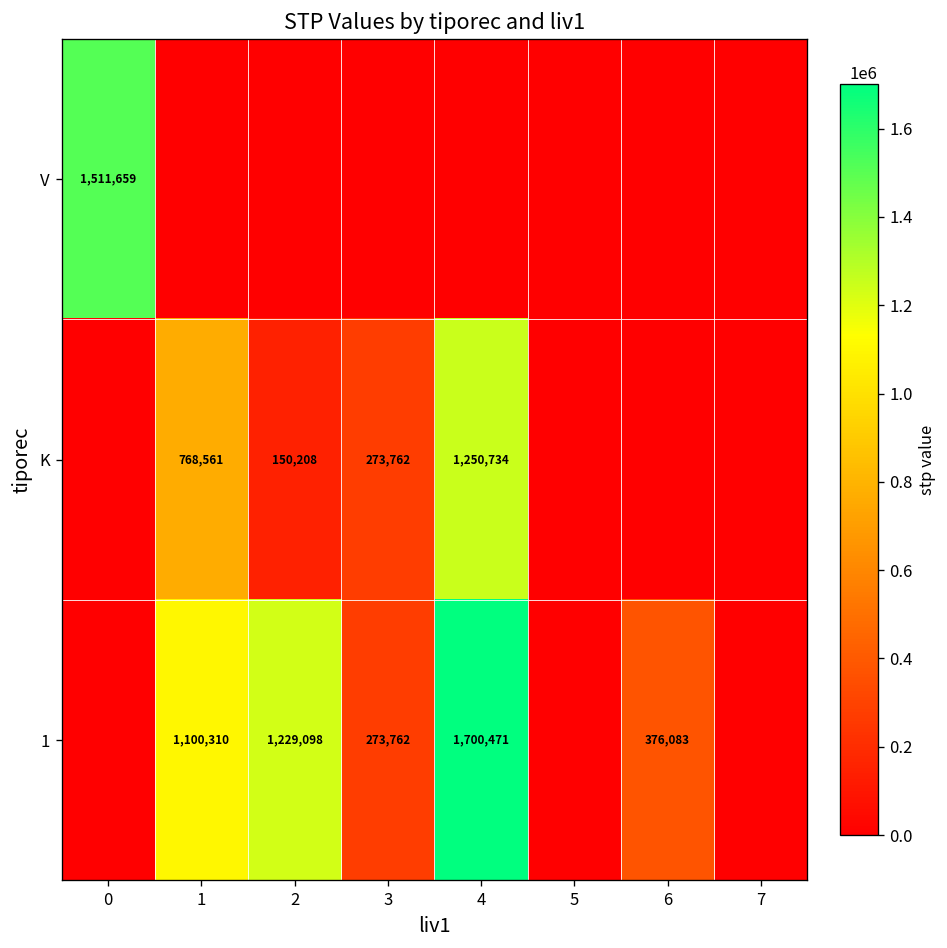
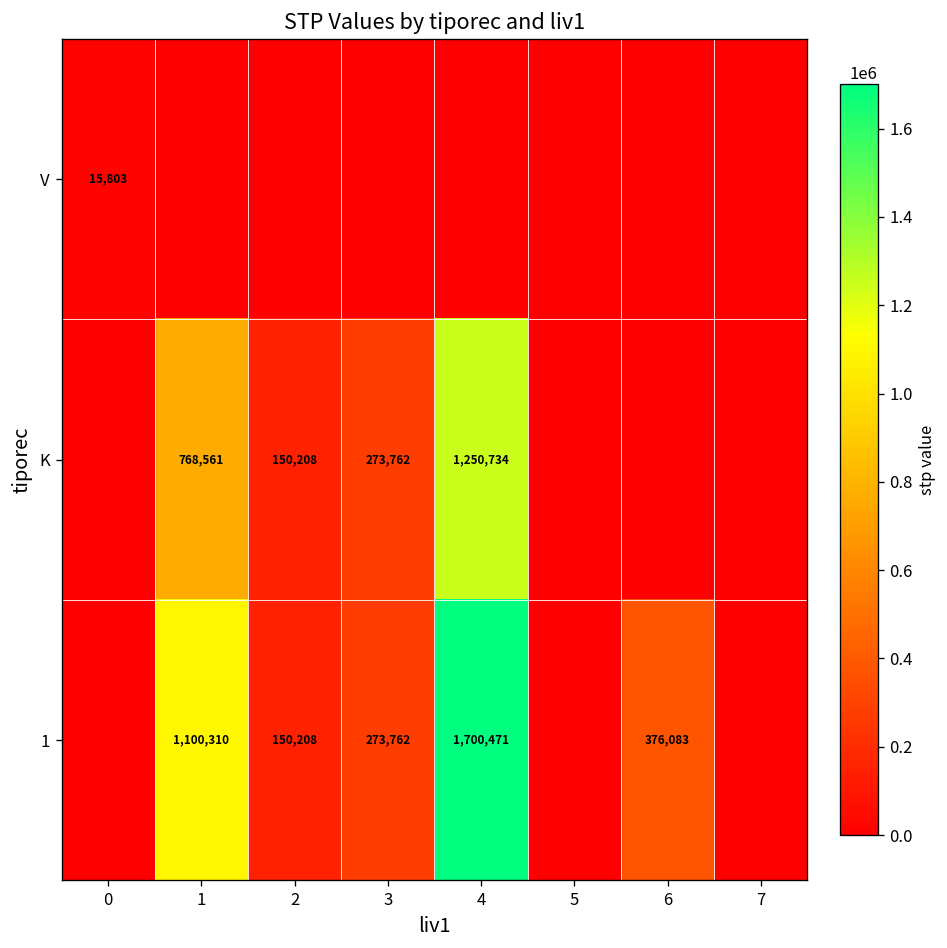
  {
    "V": {
-     "0": "1,511,659"
+     "0": "15,803"
    },
    "K": {
      "1": "768,561",
      "2": "150,208",
      "3": "273,762",
      "4": "1,250,734"
    },
    "1": {
      "1": "1,100,310",
-     "2": "1,229,098",
+     "2": "150,208",
      "3": "273,762",
      "4": "1,700,471",
      "6": "376,083"
    }
  }
